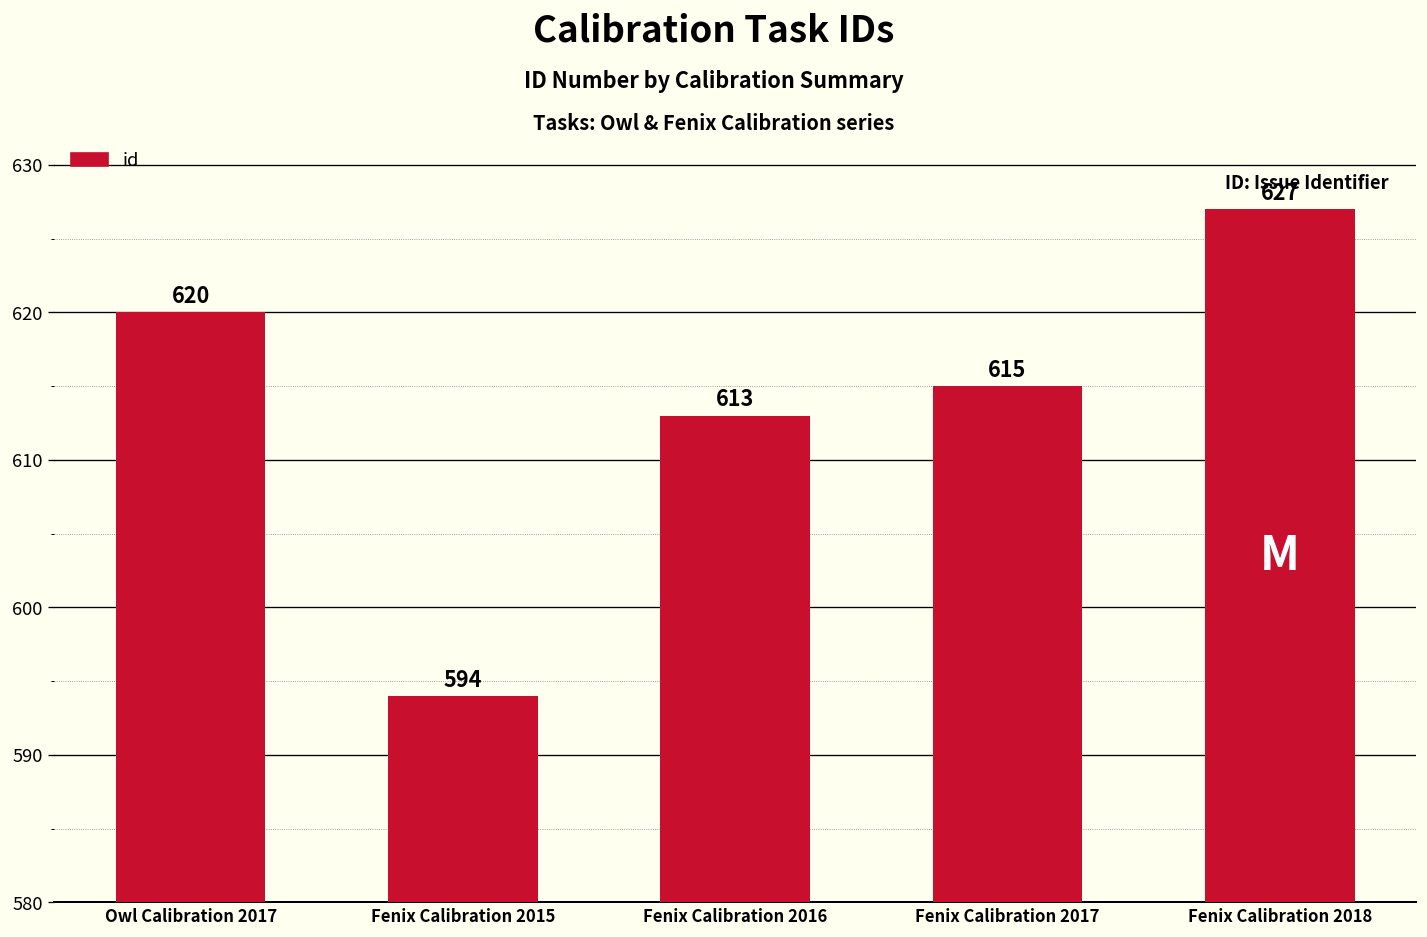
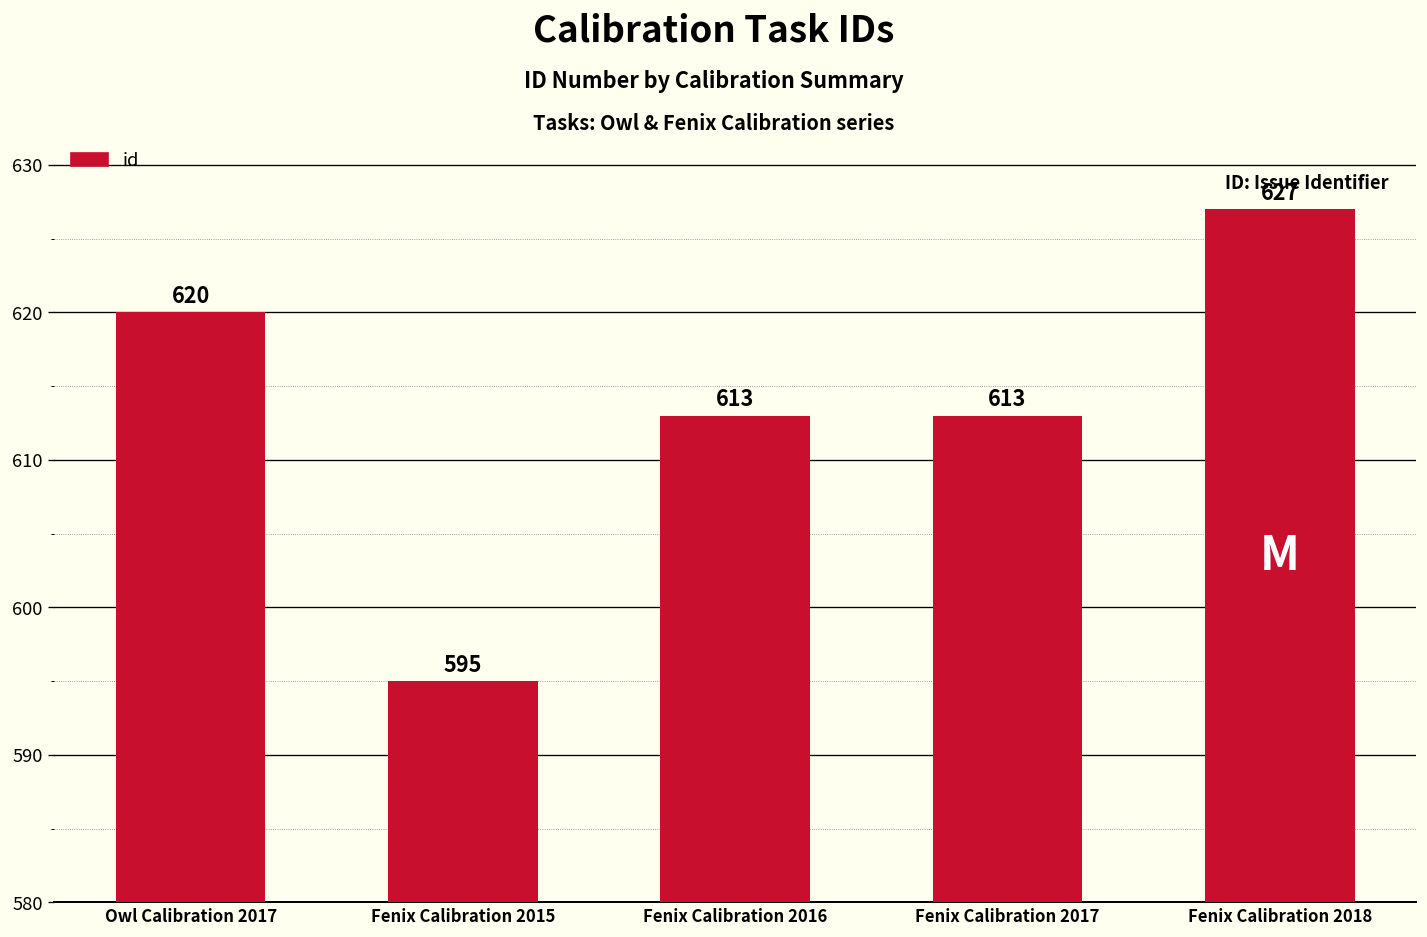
  {
    "Owl Calibration 2017": 620,
-   "Fenix Calibration 2015": 594,
+   "Fenix Calibration 2015": 595,
    "Fenix Calibration 2016": 613,
-   "Fenix Calibration 2017": 615
+   "Fenix Calibration 2017": 613
  }
